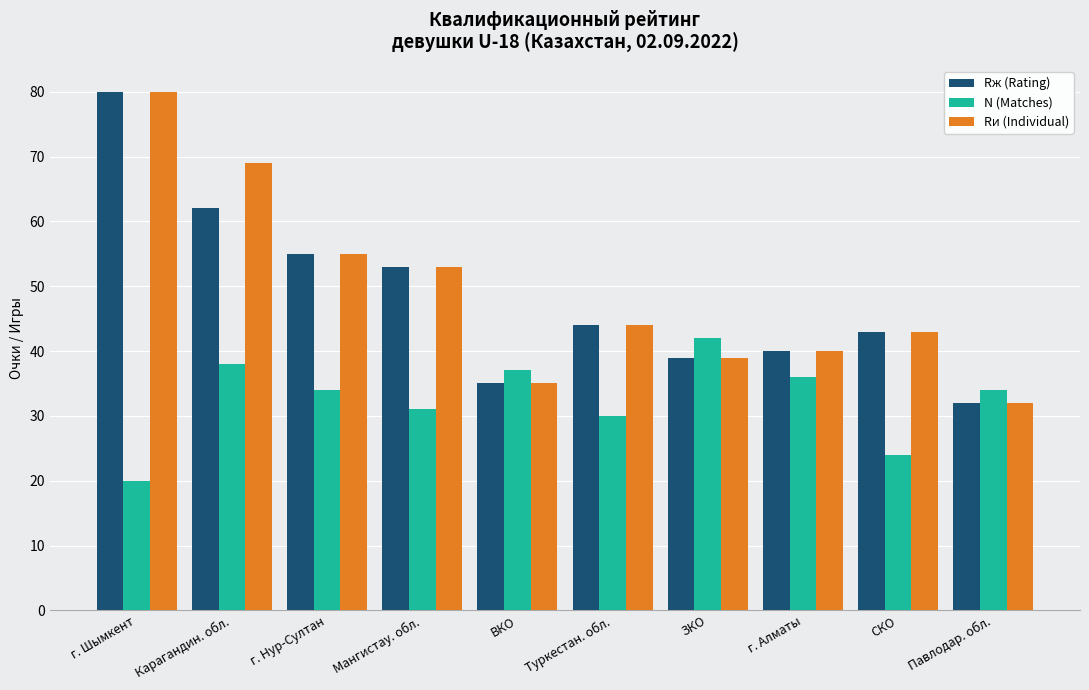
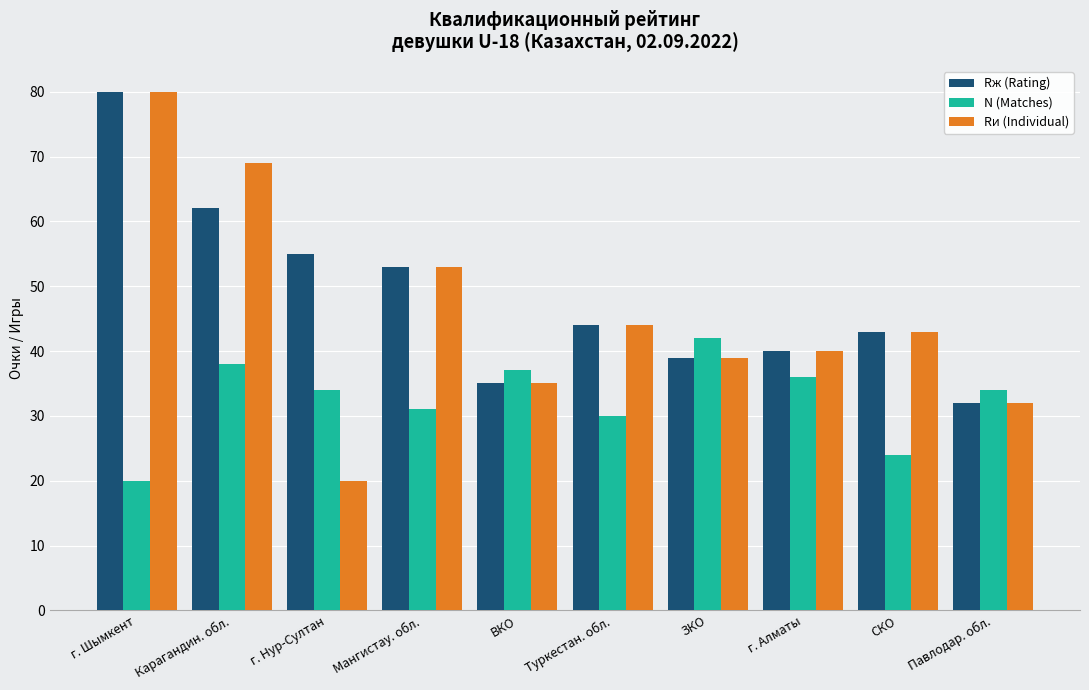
  {
    "Rж (Rating)": {
      "г. Шымкент": 80,
      "Карагандин. обл.": 62,
      "г. Нур-Султан": 55,
      "Мангистау. обл.": 53,
      "ВКО": 35,
      "Туркестан. обл.": 44,
      "ЗКО": 39,
      "г. Алматы": 40,
      "СКО": 43,
      "Павлодар. обл.": 32
    },
    "N (Matches)": {
      "г. Шымкент": 20,
      "Карагандин. обл.": 38,
      "г. Нур-Султан": 34,
      "Мангистау. обл.": 31,
      "ВКО": 37,
      "Туркестан. обл.": 30,
      "ЗКО": 42,
      "г. Алматы": 36,
      "СКО": 24,
      "Павлодар. обл.": 34
    },
    "Rи (Individual)": {
      "г. Шымкент": 80,
      "Карагандин. обл.": 69,
-     "г. Нур-Султан": 55,
+     "г. Нур-Султан": 20,
      "Мангистау. обл.": 53,
      "ВКО": 35,
      "Туркестан. обл.": 44,
      "ЗКО": 39,
      "г. Алматы": 40,
      "СКО": 43,
      "Павлодар. обл.": 32
    }
  }
